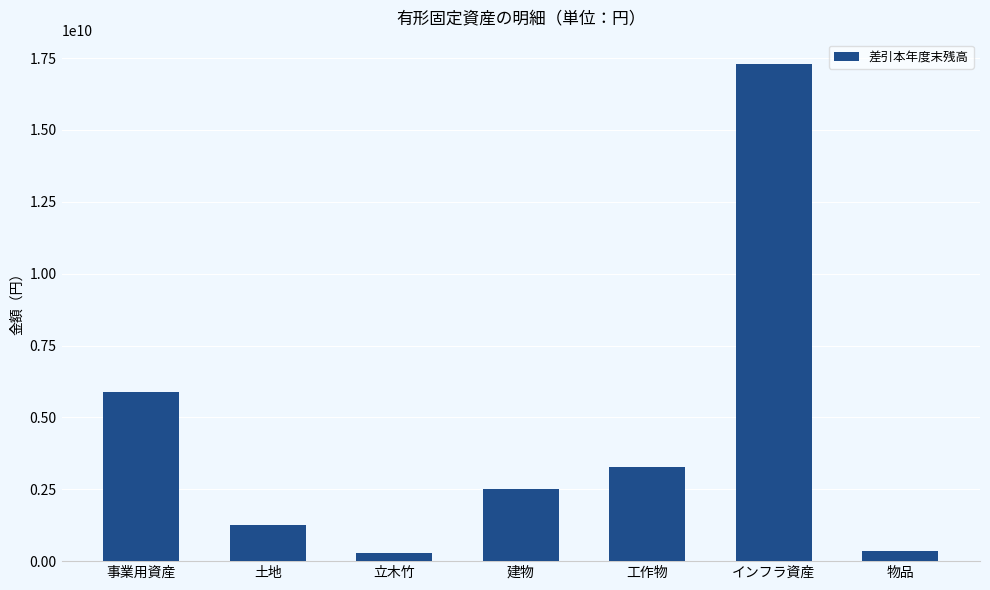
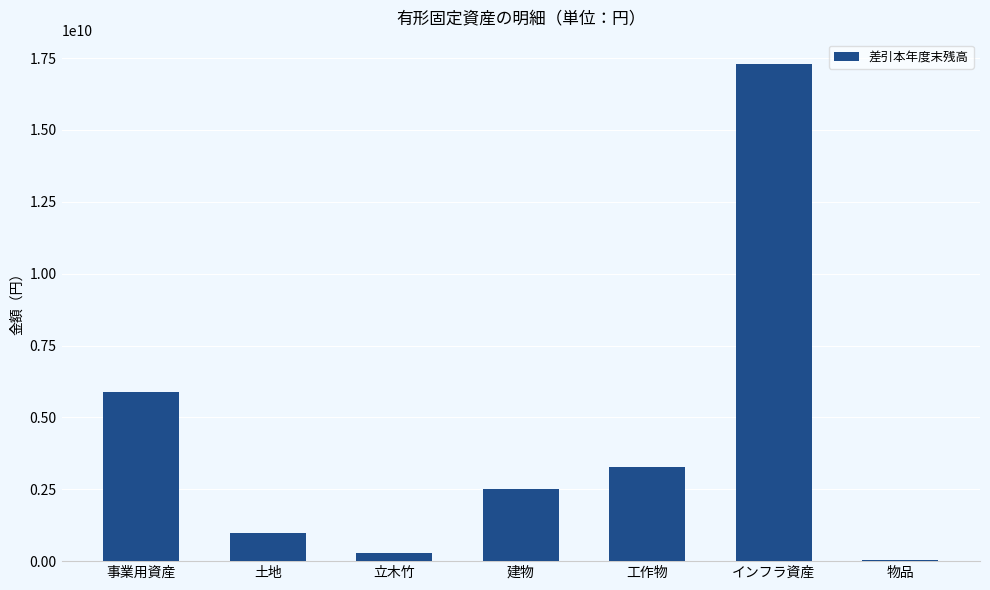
  {
    "事業用資産": 5900000000,
-   "土地": 1300000000,
+   "土地": 1000000000,
    "立木竹": 300000000,
    "建物": 2500000000,
    "工作物": 3300000000,
    "インフラ資産": 17300000000,
-   "物品": 400000000
+   "物品": 0
  }
